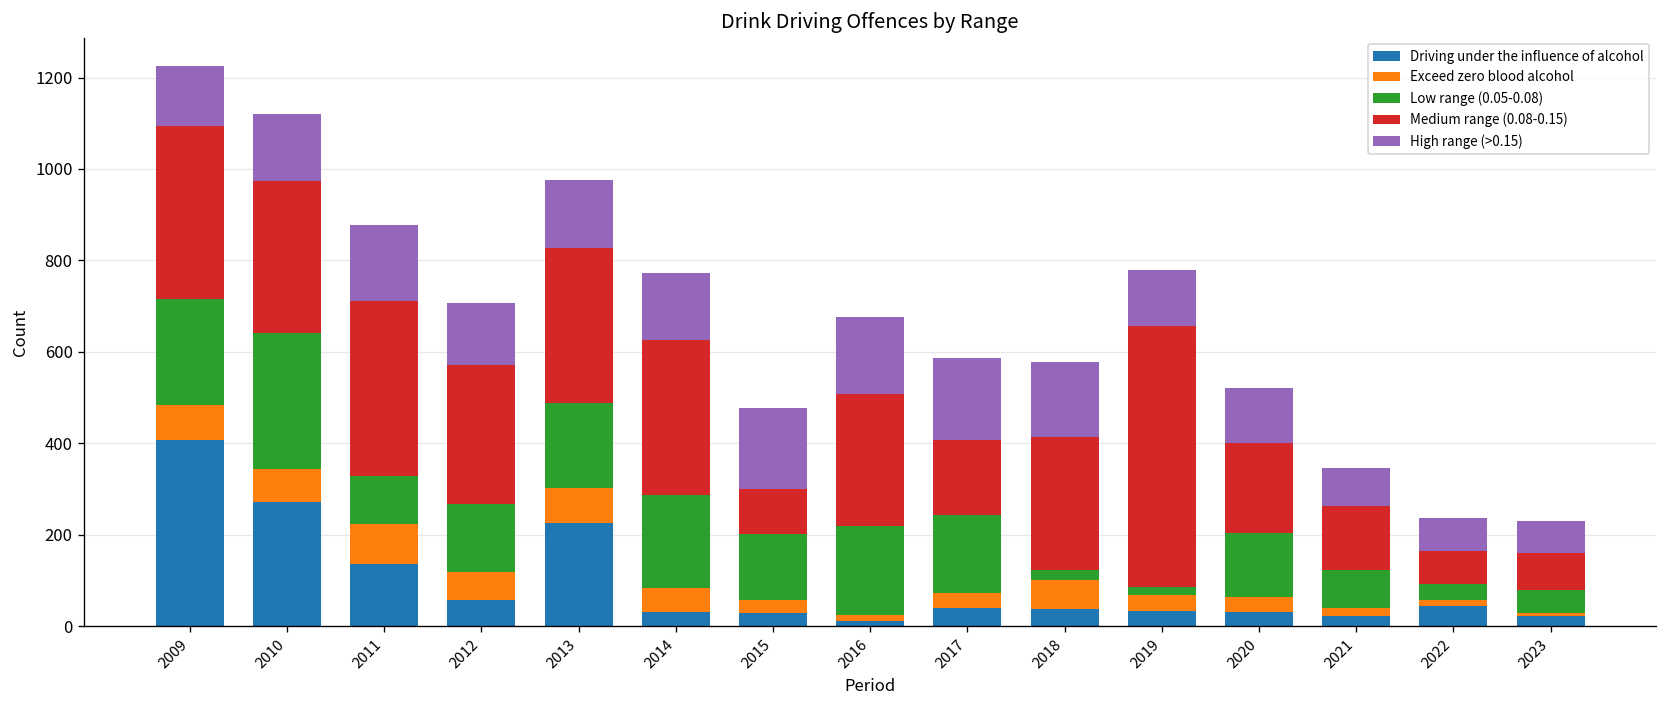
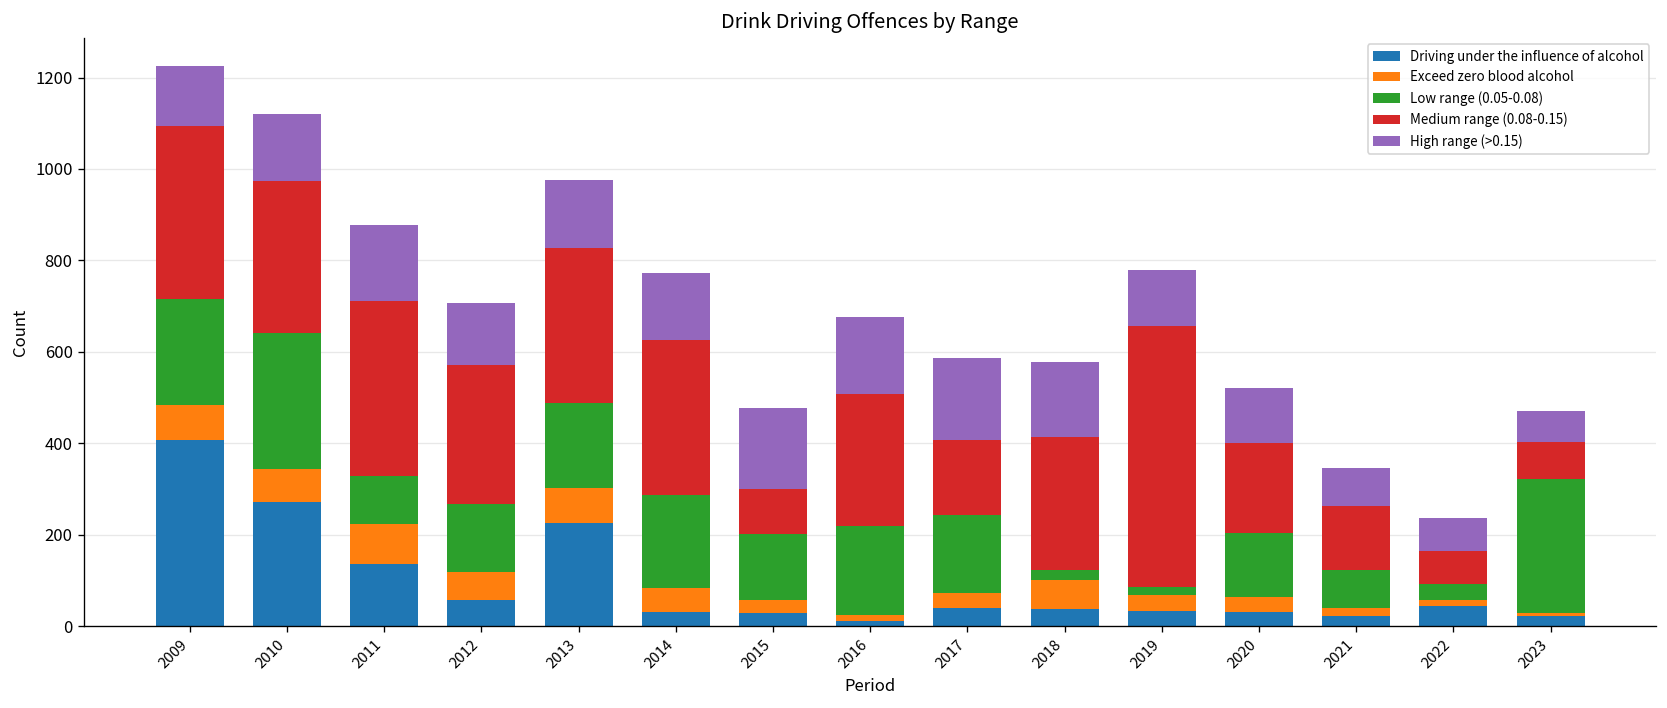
  {
    "Driving under the influence of alcohol": {
      "2009": 410,
      "2010": 270,
      "2011": 140,
      "2012": 60,
      "2013": 230,
      "2014": 30,
      "2015": 30,
      "2016": 10,
      "2017": 40,
      "2018": 40,
      "2019": 30,
      "2020": 30,
      "2021": 20,
      "2022": 50,
      "2023": 20
    },
    "Exceed zero blood alcohol": {
      "2009": 80,
      "2010": 70,
      "2011": 90,
      "2012": 60,
      "2013": 80,
      "2014": 50,
      "2015": 30,
      "2016": 10,
      "2017": 30,
      "2018": 60,
      "2019": 40,
      "2020": 30,
      "2021": 20,
      "2022": 10,
      "2023": 10
    },
    "Low range (0.05-0.08)": {
      "2009": 230,
      "2010": 300,
      "2011": 110,
      "2012": 150,
      "2013": 190,
      "2014": 200,
      "2015": 150,
      "2016": 190,
      "2017": 170,
      "2018": 20,
      "2019": 20,
      "2020": 140,
      "2021": 80,
      "2022": 40,
-     "2023": 50
+     "2023": 290
    },
    "Medium range (0.08-0.15)": {
      "2009": 380,
      "2010": 330,
      "2011": 380,
      "2012": 300,
      "2013": 340,
      "2014": 340,
      "2015": 100,
      "2016": 290,
      "2017": 160,
      "2018": 290,
      "2019": 570,
      "2020": 200,
      "2021": 140,
      "2022": 70,
      "2023": 80
    },
    "High range (>0.15)": {
      "2009": 130,
      "2010": 150,
      "2011": 170,
      "2012": 140,
      "2013": 150,
      "2014": 150,
      "2015": 180,
      "2016": 170,
      "2017": 180,
      "2018": 160,
      "2019": 120,
      "2020": 120,
      "2021": 80,
      "2022": 70,
      "2023": 70
    }
  }
